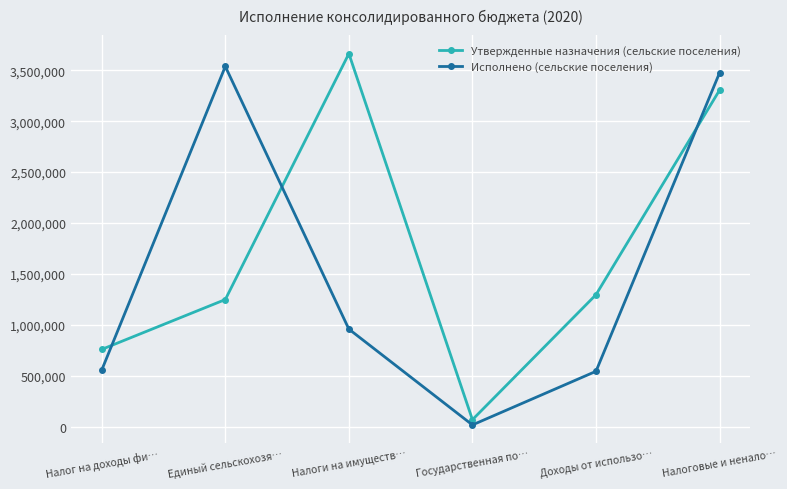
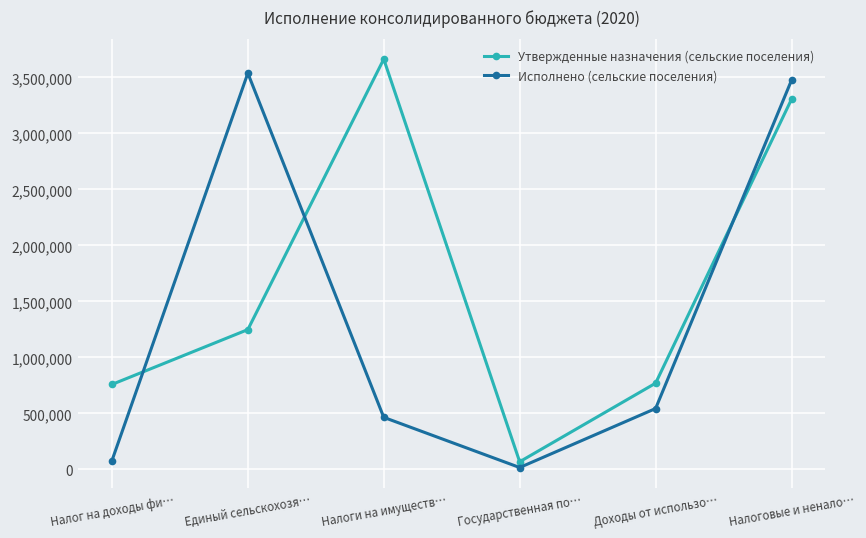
  {
    "Утвержденные назначения (сельские поселения)": {
      "Налог на доходы фи…": "760,000",
      "Единый сельскохозя…": "1,250,000",
      "Налоги на имуществ…": "3,660,000",
      "Государственная по…": "70,000",
-     "Доходы от использо…": "1,300,000",
+     "Доходы от использо…": "770,000",
      "Налоговые и ненало…": "3,300,000"
    },
    "Исполнено (сельские поселения)": {
-     "Налог на доходы фи…": "560,000",
+     "Налог на доходы фи…": "80,000",
      "Единый сельскохозя…": "3,540,000",
-     "Налоги на имуществ…": "960,000",
+     "Налоги на имуществ…": "460,000",
      "Государственная по…": "20,000",
      "Доходы от использо…": "540,000",
      "Налоговые и ненало…": "3,470,000"
    }
  }
